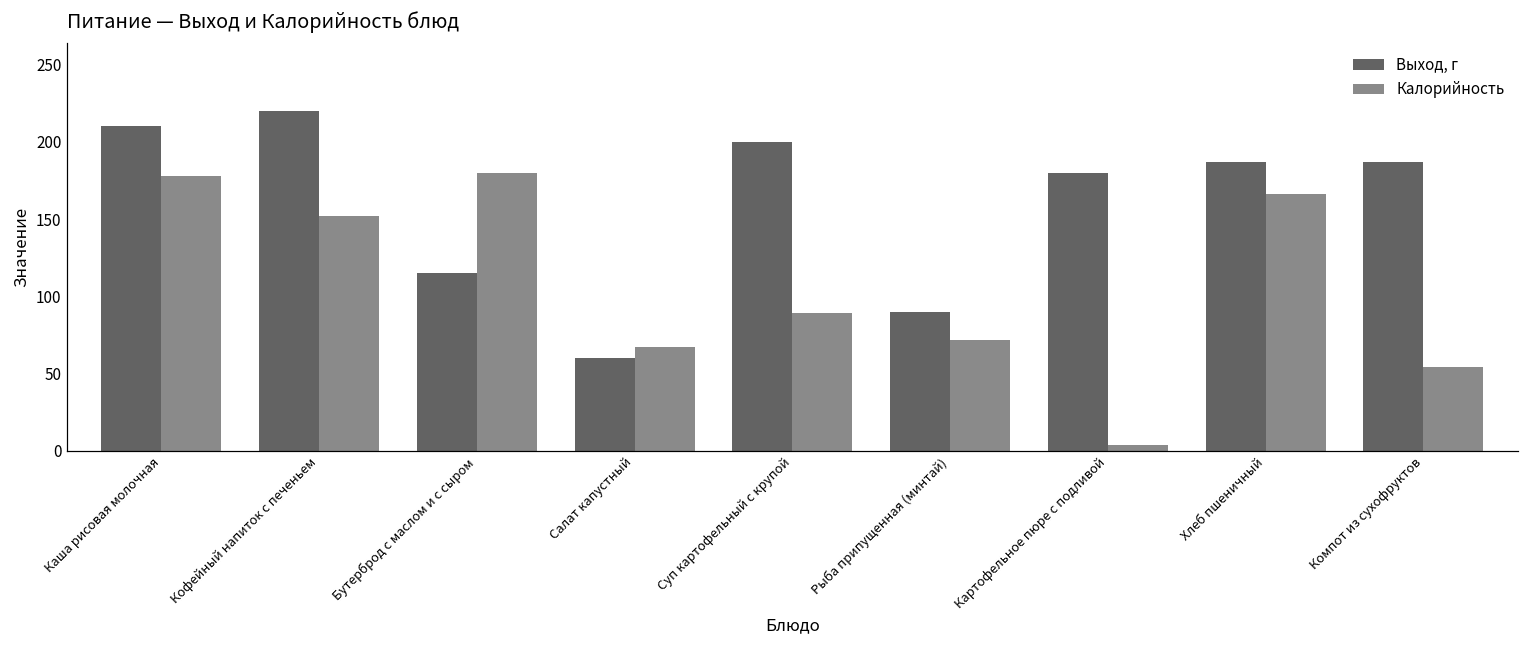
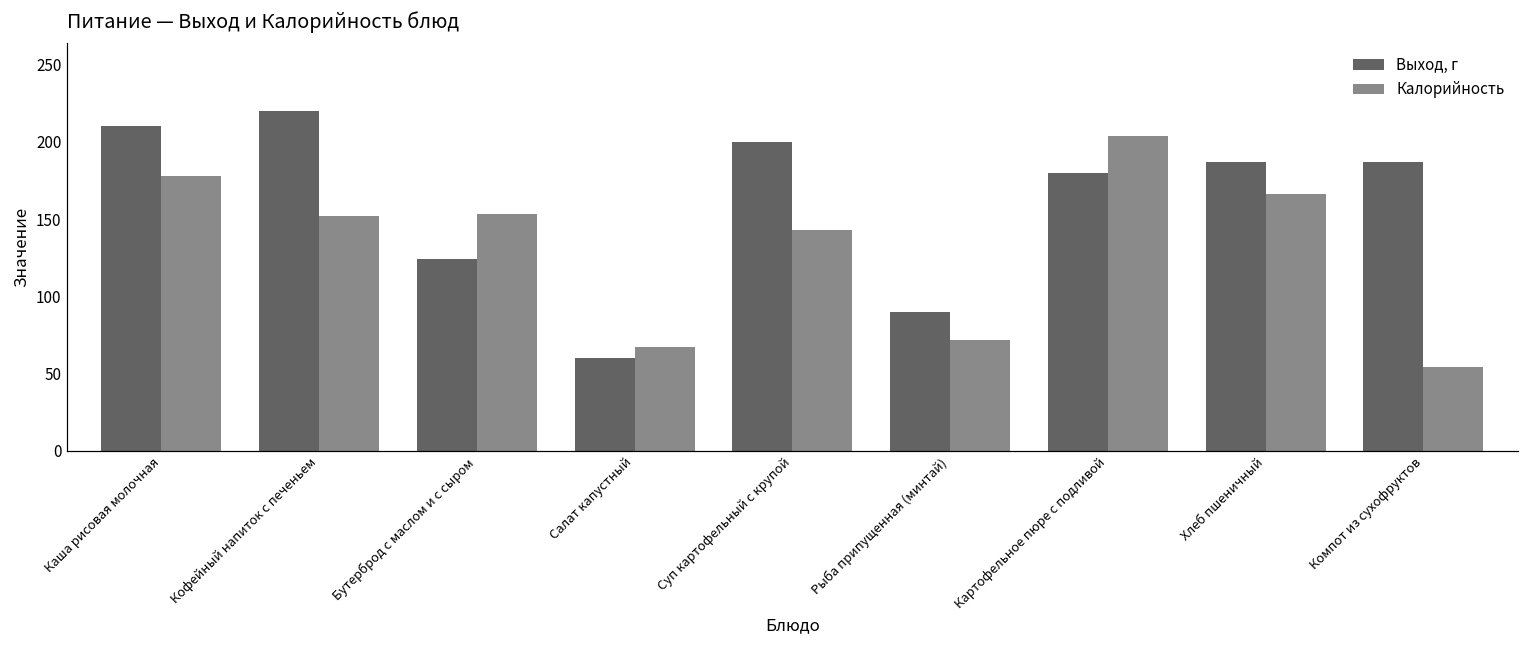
  {
    "Выход, г": {
      "Каша рисовая молочная": 210,
      "Кофейный напиток с печеньем": 220,
-     "Бутерброд с маслом и с сыром": 115,
+     "Бутерброд с маслом и с сыром": 124,
      "Салат капустный": 60,
      "Суп картофельный с крупой": 200,
      "Рыба припущенная (минтай)": 90,
      "Картофельное пюре с подливой": 180,
      "Хлеб пшеничный": 187,
      "Компот из сухофруктов": 187
    },
    "Калорийность": {
      "Каша рисовая молочная": 178,
      "Кофейный напиток с печеньем": 152,
-     "Бутерброд с маслом и с сыром": 180,
+     "Бутерброд с маслом и с сыром": 153,
      "Салат капустный": 67,
-     "Суп картофельный с крупой": 89,
+     "Суп картофельный с крупой": 143,
      "Рыба припущенная (минтай)": 72,
-     "Картофельное пюре с подливой": 4,
+     "Картофельное пюре с подливой": 204,
      "Хлеб пшеничный": 166,
      "Компот из сухофруктов": 54
    }
  }
